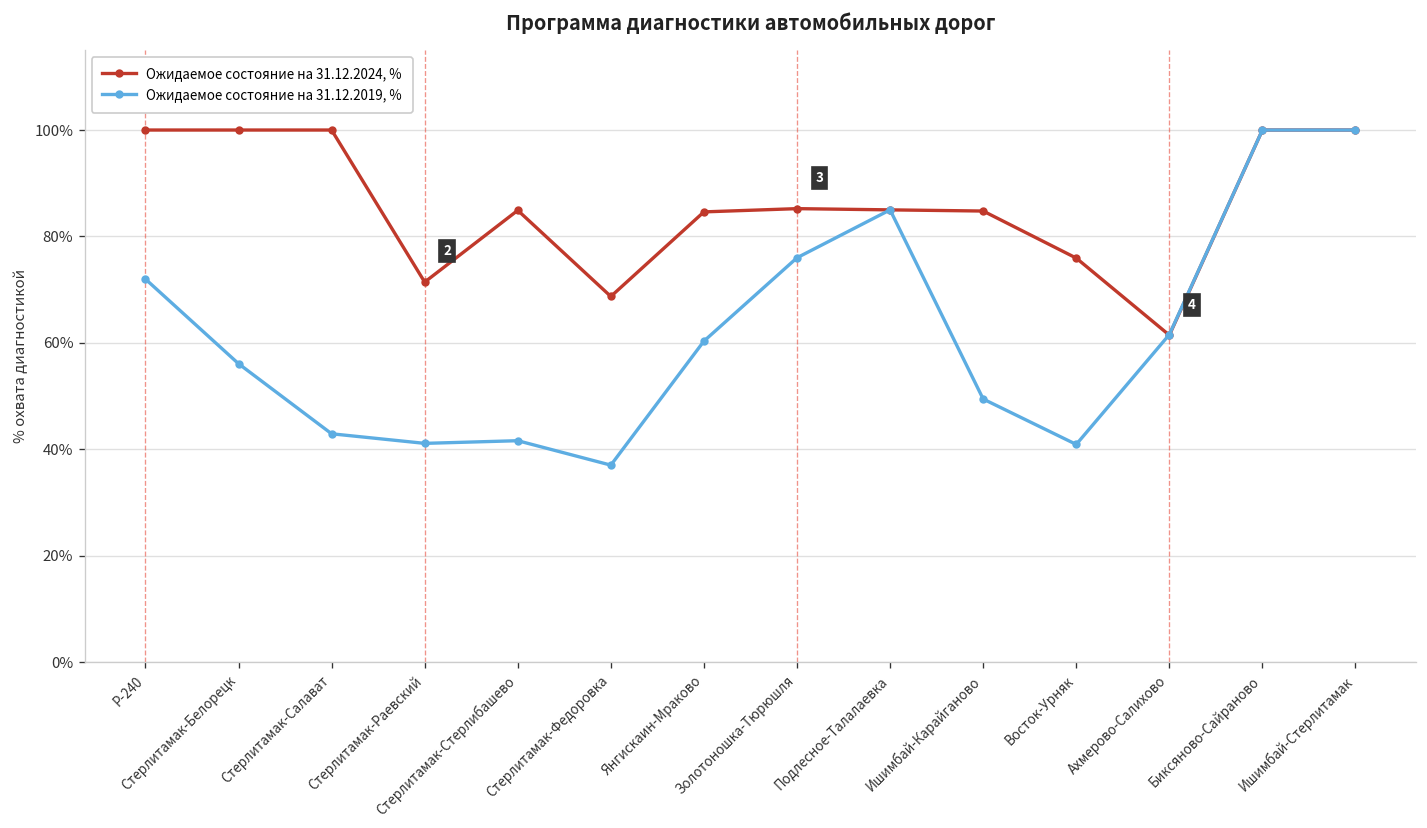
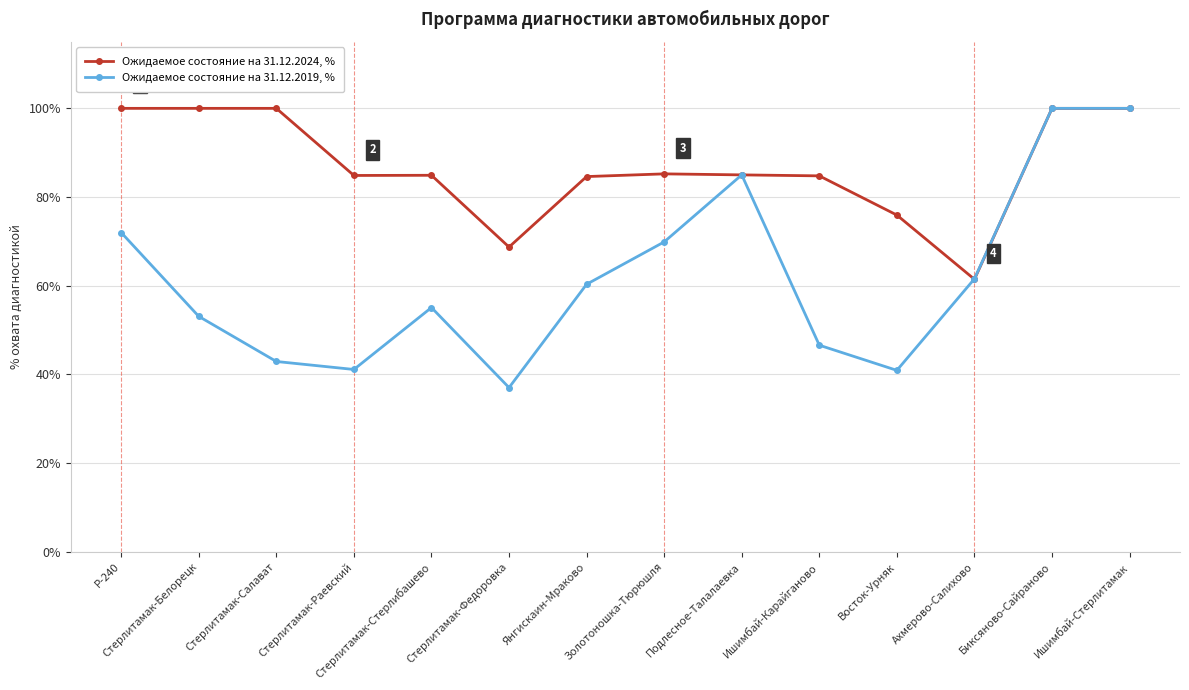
  {
    "Ожидаемое состояние на 31.12.2024, %": {
      "Р-240": "100%",
      "Стерлитамак-Белорецк": "100%",
      "Стерлитамак-Салават": "100%",
-     "Стерлитамак-Раевский": "71%",
+     "Стерлитамак-Раевский": "85%",
      "Стерлитамак-Стерлибашево": "85%",
      "Стерлитамак-Федоровка": "69%",
      "Янгискаин-Мраково": "85%",
      "Ишимбай-Карайганово": "85%",
      "Восток-Урняк": "76%"
    },
    "Ожидаемое состояние на 31.12.2019, %": {
      "Р-240": "72%",
-     "Стерлитамак-Белорецк": "56%",
+     "Стерлитамак-Белорецк": "53%",
      "Стерлитамак-Салават": "43%",
      "Стерлитамак-Раевский": "41%",
-     "Стерлитамак-Стерлибашево": "42%",
+     "Стерлитамак-Стерлибашево": "55%",
      "Стерлитамак-Федоровка": "37%",
      "Янгискаин-Мраково": "60%",
-     "Золотоношка-Тюрюшля": "76%",
-     "Ишимбай-Карайганово": "49%",
+     "Золотоношка-Тюрюшля": "70%",
+     "Ишимбай-Карайганово": "47%",
      "Восток-Урняк": "41%"
    }
  }
